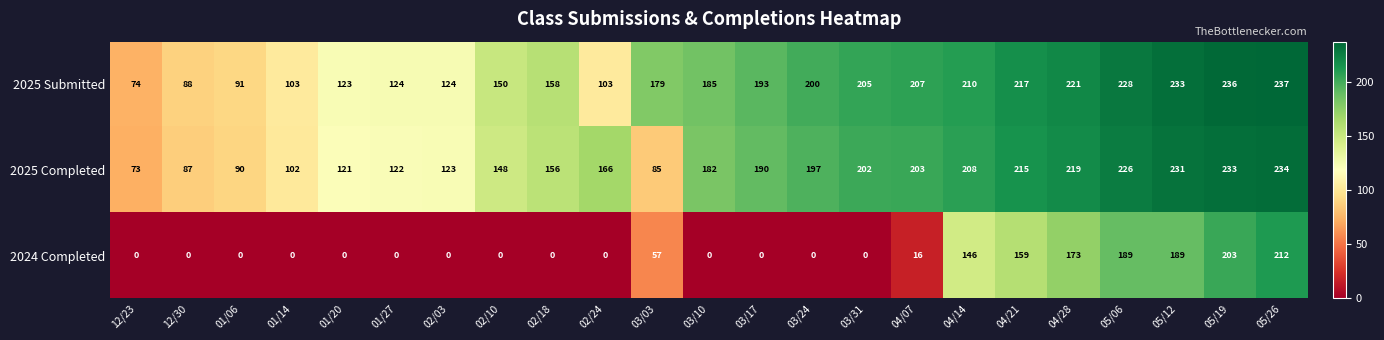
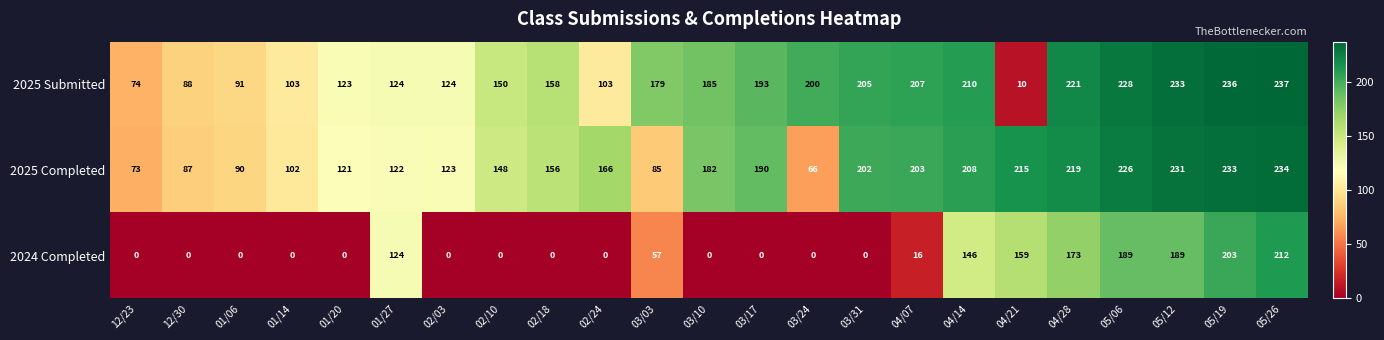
  {
    "2025 Submitted": {
      "12/23": 74,
      "12/30": 88,
      "01/06": 91,
      "01/14": 103,
      "01/20": 123,
      "01/27": 124,
      "02/03": 124,
      "02/10": 150,
      "02/18": 158,
      "02/24": 103,
      "03/03": 179,
      "03/10": 185,
      "03/17": 193,
      "03/24": 200,
      "03/31": 205,
      "04/07": 207,
      "04/14": 210,
-     "04/21": 217,
+     "04/21": 10,
      "04/28": 221,
      "05/06": 228,
      "05/12": 233,
      "05/19": 236,
      "05/26": 237
    },
    "2025 Completed": {
      "12/23": 73,
      "12/30": 87,
      "01/06": 90,
      "01/14": 102,
      "01/20": 121,
      "01/27": 122,
      "02/03": 123,
      "02/10": 148,
      "02/18": 156,
      "02/24": 166,
      "03/03": 85,
      "03/10": 182,
      "03/17": 190,
-     "03/24": 197,
+     "03/24": 66,
      "03/31": 202,
      "04/07": 203,
      "04/14": 208,
      "04/21": 215,
      "04/28": 219,
      "05/06": 226,
      "05/12": 231,
      "05/19": 233,
      "05/26": 234
    },
    "2024 Completed": {
      "12/23": 0,
      "12/30": 0,
      "01/06": 0,
      "01/14": 0,
      "01/20": 0,
-     "01/27": 0,
+     "01/27": 124,
      "02/03": 0,
      "02/10": 0,
      "02/18": 0,
      "02/24": 0,
      "03/03": 57,
      "03/10": 0,
      "03/17": 0,
      "03/24": 0,
      "03/31": 0,
      "04/07": 16,
      "04/14": 146,
      "04/21": 159,
      "04/28": 173,
      "05/06": 189,
      "05/12": 189,
      "05/19": 203,
      "05/26": 212
    }
  }
